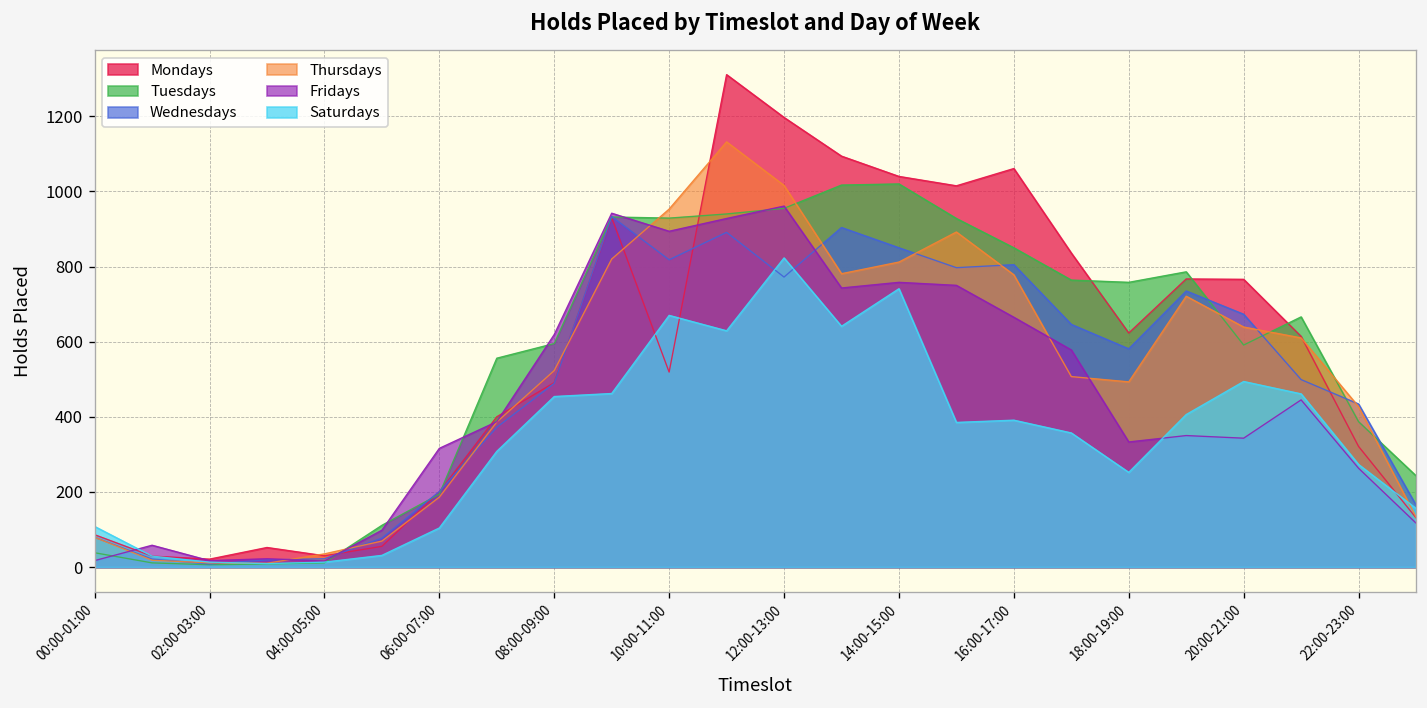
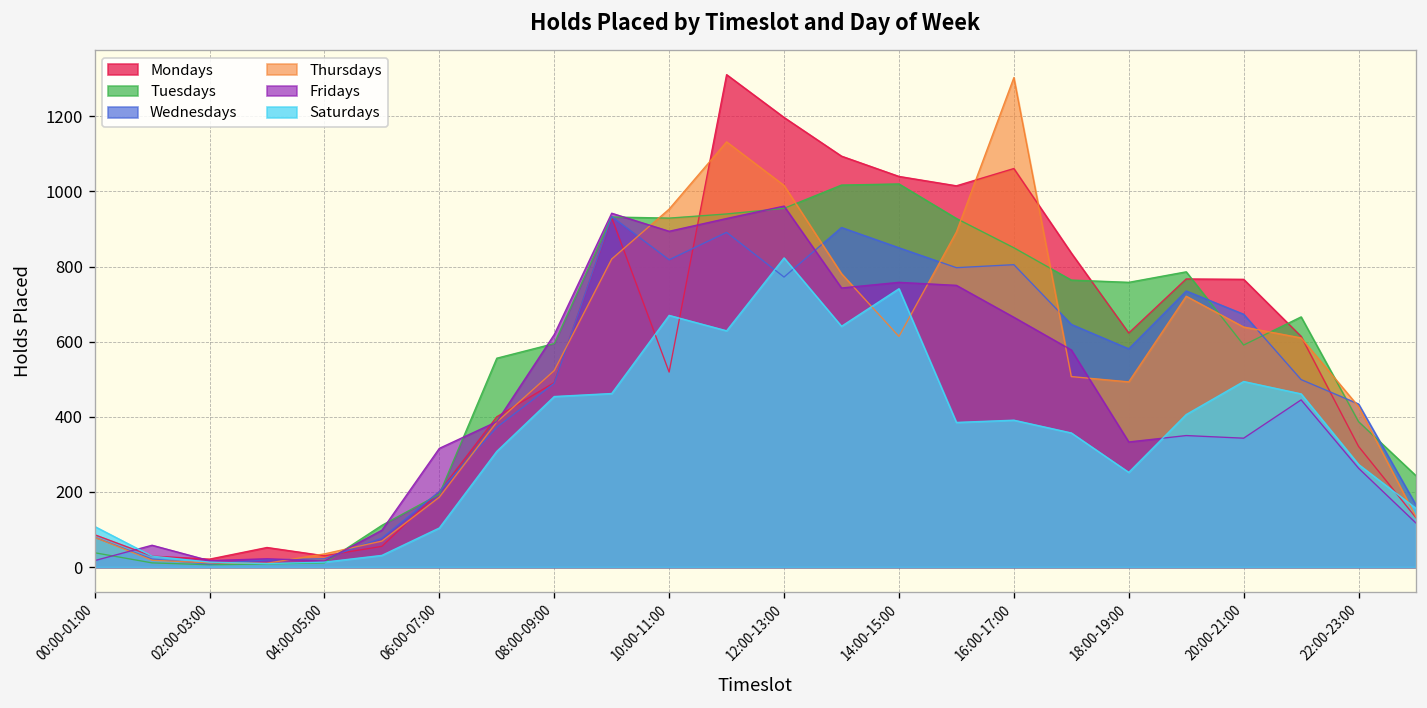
  {
    "Mondays": {
      "10:00-11:00": 520,
      "12:00-13:00": 1200,
      "14:00-15:00": 1040,
      "16:00-17:00": 1060,
      "18:00-19:00": 620,
      "20:00-21:00": 770,
      "22:00-23:00": 320
    },
    "Tuesdays": {
      "00:00-01:00": 40,
      "08:00-09:00": 600,
      "10:00-11:00": 930,
      "14:00-15:00": 1020,
      "16:00-17:00": 850,
      "18:00-19:00": 760,
      "20:00-21:00": 590,
      "22:00-23:00": 390
    },
    "Wednesdays": {
      "10:00-11:00": 820,
      "12:00-13:00": 770,
      "14:00-15:00": 850,
      "16:00-17:00": 810,
      "18:00-19:00": 580,
      "20:00-21:00": 670
    },
    "Thursdays": {
      "08:00-09:00": 520,
      "10:00-11:00": 950,
      "12:00-13:00": 1020,
-     "14:00-15:00": 810,
-     "16:00-17:00": 780,
+     "14:00-15:00": 610,
+     "16:00-17:00": 1300,
      "18:00-19:00": 490,
      "20:00-21:00": 640
    },
    "Fridays": {
      "00:00-01:00": 20,
      "06:00-07:00": 320,
      "08:00-09:00": 620,
      "10:00-11:00": 890,
      "14:00-15:00": 760,
      "16:00-17:00": 670,
      "18:00-19:00": 330,
      "20:00-21:00": 340,
      "22:00-23:00": 260
    },
    "Saturdays": {
      "00:00-01:00": 110,
      "06:00-07:00": 100,
      "08:00-09:00": 450,
      "10:00-11:00": 670,
      "12:00-13:00": 820,
      "14:00-15:00": 740,
      "16:00-17:00": 390,
      "18:00-19:00": 250,
      "20:00-21:00": 490,
      "22:00-23:00": 270
    }
  }
